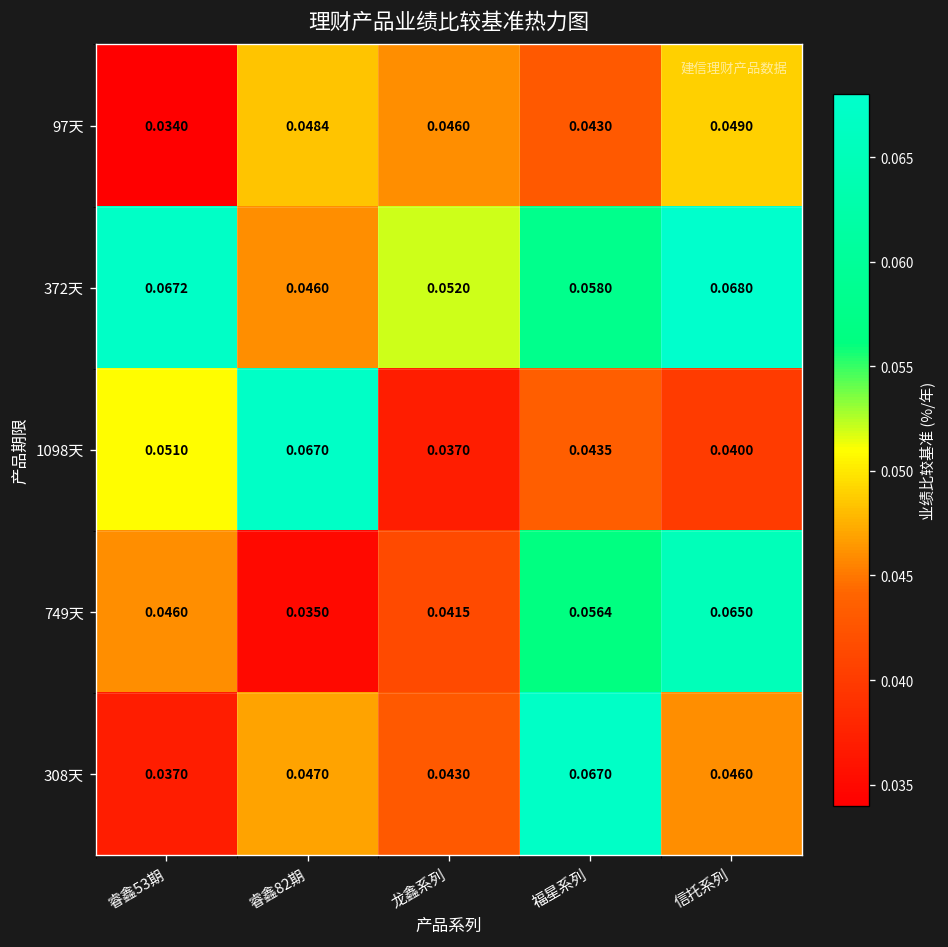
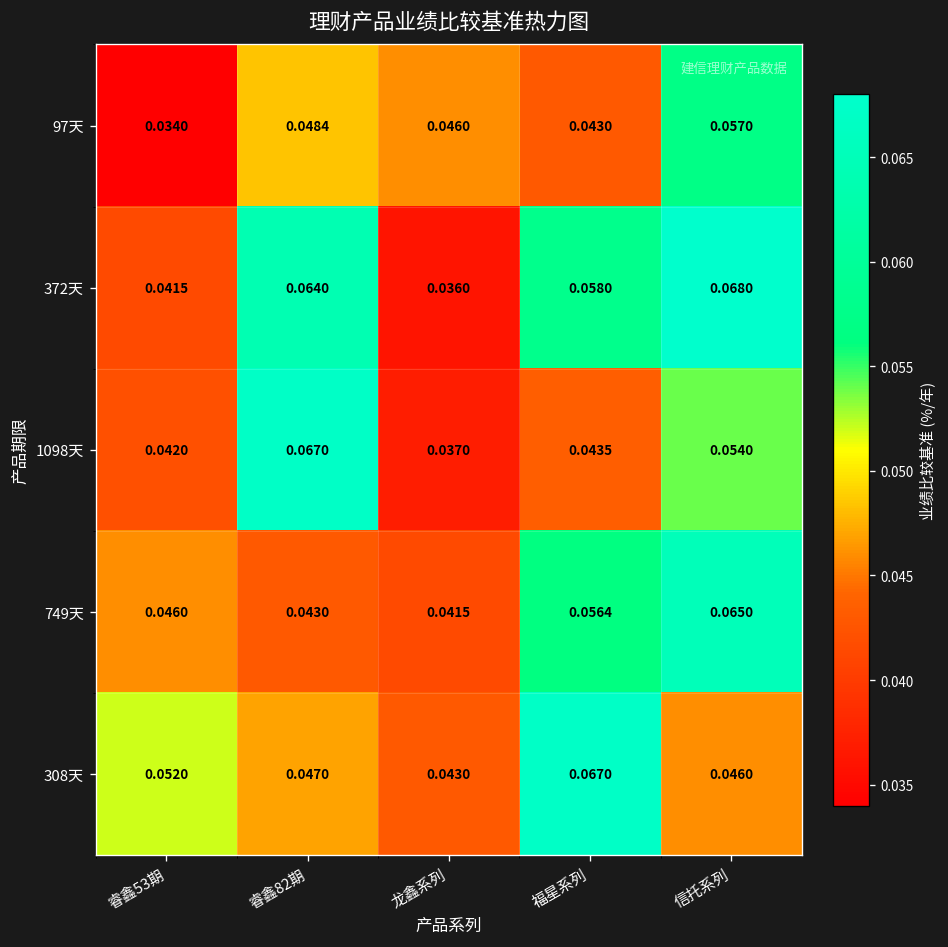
  {
    "97天": {
      "睿鑫53期": 0.0340,
      "睿鑫82期": 0.0484,
      "龙鑫系列": 0.0460,
      "福星系列": 0.0430,
-     "信托系列": 0.0490
+     "信托系列": 0.0570
    },
    "372天": {
-     "睿鑫53期": 0.0672,
-     "睿鑫82期": 0.0460,
-     "龙鑫系列": 0.0520,
+     "睿鑫53期": 0.0415,
+     "睿鑫82期": 0.0640,
+     "龙鑫系列": 0.0360,
      "福星系列": 0.0580,
      "信托系列": 0.0680
    },
    "1098天": {
-     "睿鑫53期": 0.0510,
+     "睿鑫53期": 0.0420,
      "睿鑫82期": 0.0670,
      "龙鑫系列": 0.0370,
      "福星系列": 0.0435,
-     "信托系列": 0.0400
+     "信托系列": 0.0540
    },
    "749天": {
      "睿鑫53期": 0.0460,
-     "睿鑫82期": 0.0350,
+     "睿鑫82期": 0.0430,
      "龙鑫系列": 0.0415,
      "福星系列": 0.0564,
      "信托系列": 0.0650
    },
    "308天": {
-     "睿鑫53期": 0.0370,
+     "睿鑫53期": 0.0520,
      "睿鑫82期": 0.0470,
      "龙鑫系列": 0.0430,
      "福星系列": 0.0670,
      "信托系列": 0.0460
    }
  }
